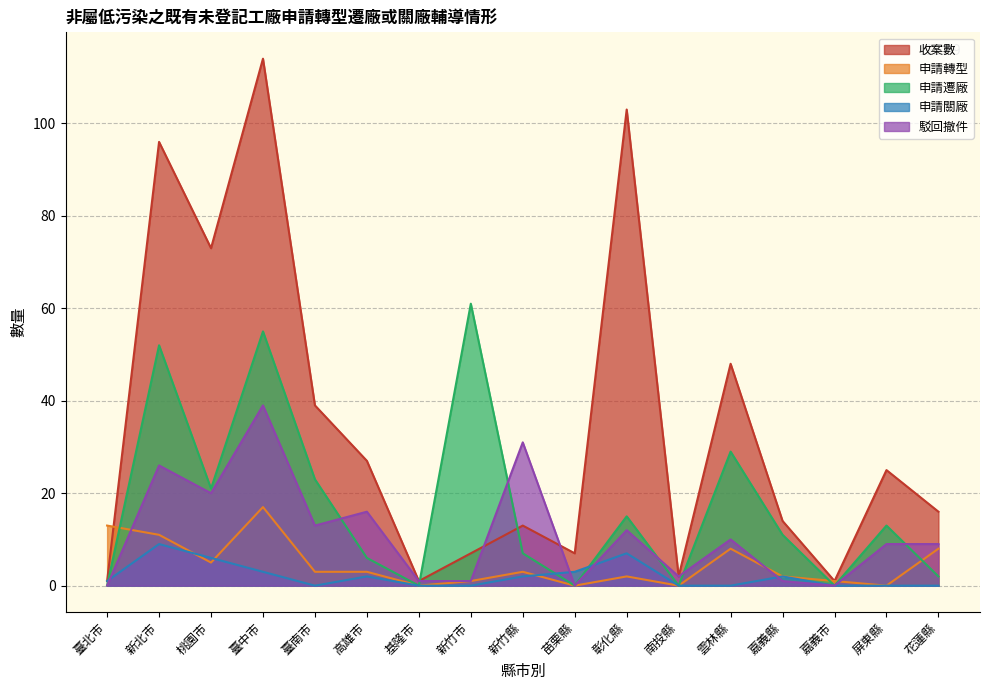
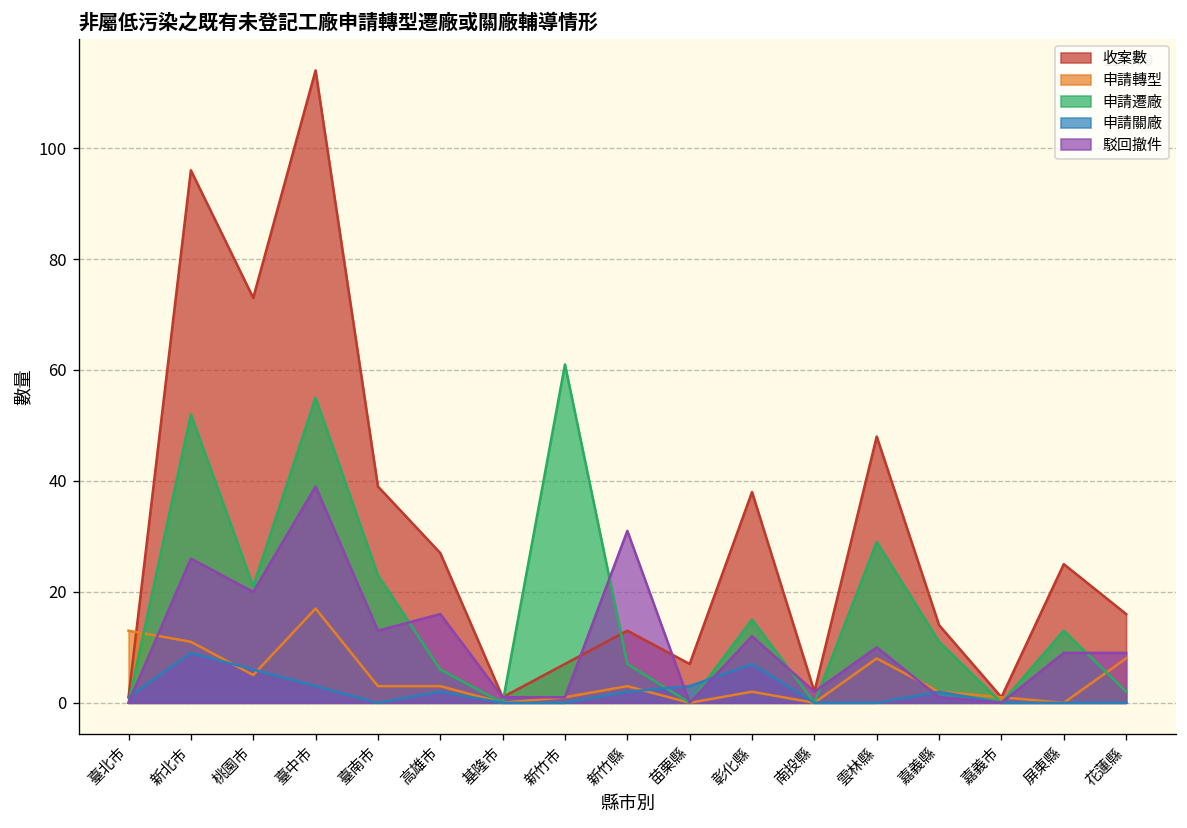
  {
    "收案數": {
      "新北市": 96,
      "桃園市": 73,
      "臺中市": 114,
      "臺南市": 39,
      "高雄市": 27,
      "新竹市": 7,
      "新竹縣": 13,
      "苗栗縣": 7,
-     "彰化縣": 103,
+     "彰化縣": 38,
      "雲林縣": 48,
      "嘉義縣": 14,
      "屏東縣": 25,
      "花蓮縣": 16
    },
    "申請轉型": {
      "臺北市": 13,
      "新北市": 11,
      "桃園市": 5,
      "臺中市": 17,
      "臺南市": 3,
      "高雄市": 3,
      "新竹縣": 3,
      "彰化縣": 2,
      "雲林縣": 8,
      "花蓮縣": 8
    },
    "申請遷廠": {
      "新北市": 52,
      "桃園市": 21,
      "臺中市": 55,
      "臺南市": 23,
      "高雄市": 6,
      "新竹市": 61,
      "新竹縣": 7,
      "彰化縣": 15,
      "雲林縣": 29,
      "嘉義縣": 11,
      "屏東縣": 13,
      "花蓮縣": 2
    },
    "申請關廠": {
      "新北市": 9,
      "桃園市": 6,
      "臺中市": 3,
      "臺南市": 0,
      "高雄市": 2,
      "新竹市": 0,
      "新竹縣": 2,
      "苗栗縣": 3,
      "彰化縣": 7,
      "雲林縣": 0,
      "花蓮縣": 0
    },
    "駁回撤件": {
      "新北市": 26,
      "桃園市": 20,
      "臺中市": 39,
      "臺南市": 13,
      "高雄市": 16,
      "新竹縣": 31,
      "彰化縣": 12,
      "雲林縣": 10,
      "嘉義縣": 1,
      "屏東縣": 9,
      "花蓮縣": 9
    }
  }
